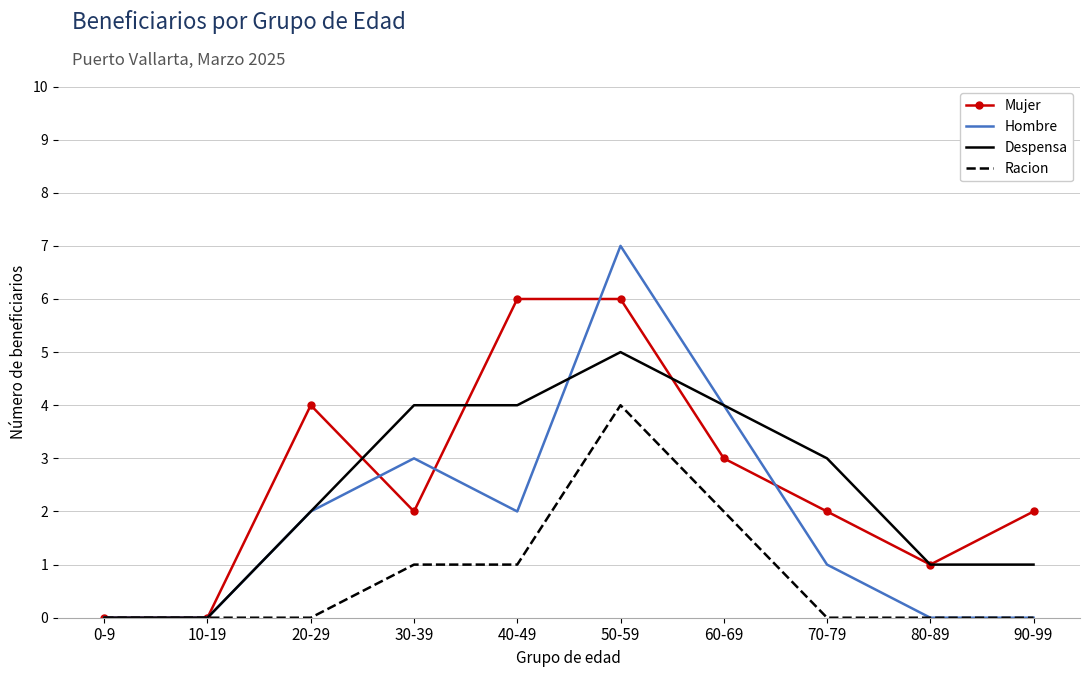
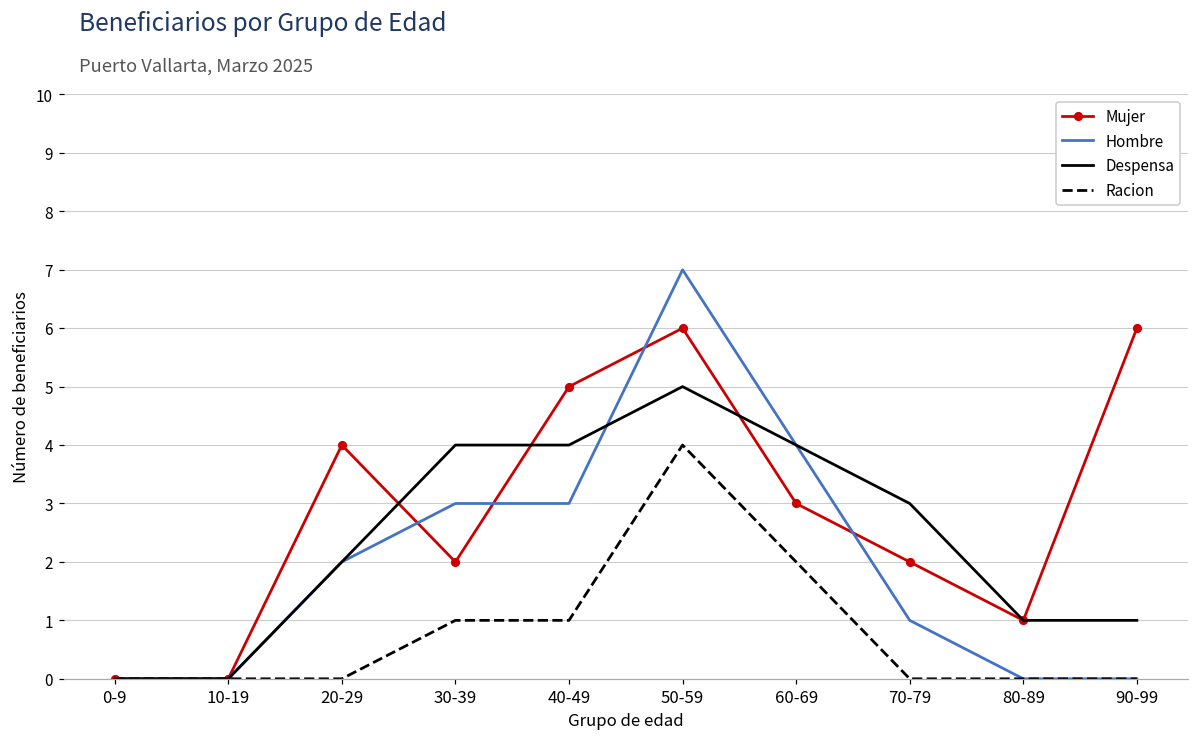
  {
    "Mujer": {
      "20-29": 4,
      "30-39": 2,
-     "40-49": 6,
+     "40-49": 5,
      "50-59": 6,
      "60-69": 3,
      "70-79": 2,
-     "90-99": 2
+     "90-99": 6
    },
    "Hombre": {
      "30-39": 3,
-     "40-49": 2,
+     "40-49": 3,
      "50-59": 7,
      "70-79": 1
    }
  }
